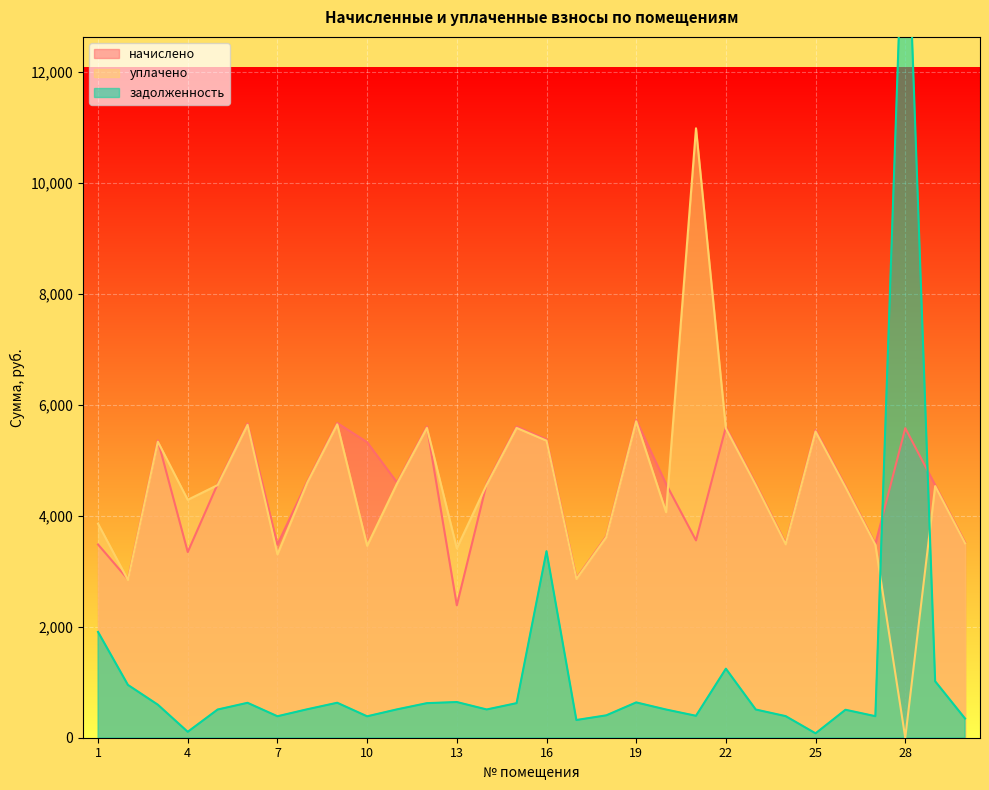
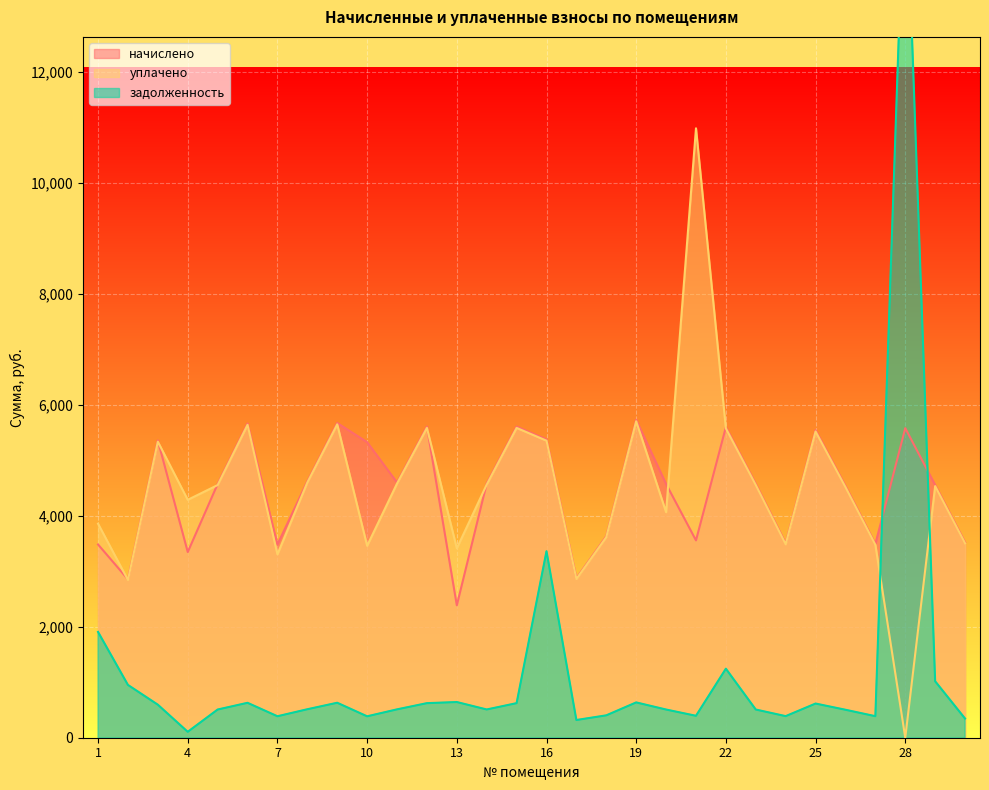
  {
    "начислено": {
      "1": "3,500",
      "4": "3,300",
      "7": "3,500",
      "10": "5,300",
      "13": "2,400",
      "28": "5,600"
    },
    "уплачено": {
      "1": "3,900",
      "4": "4,300",
      "7": "3,300",
      "10": "3,500",
      "13": "3,400",
      "28": "0"
    },
    "задолженность": {
      "1": "1,900",
      "4": "100",
      "7": "400",
      "10": "400",
      "13": "600",
      "16": "3,400",
      "19": "600",
      "22": "1,200",
-     "25": "100"
+     "25": "600"
    }
  }
